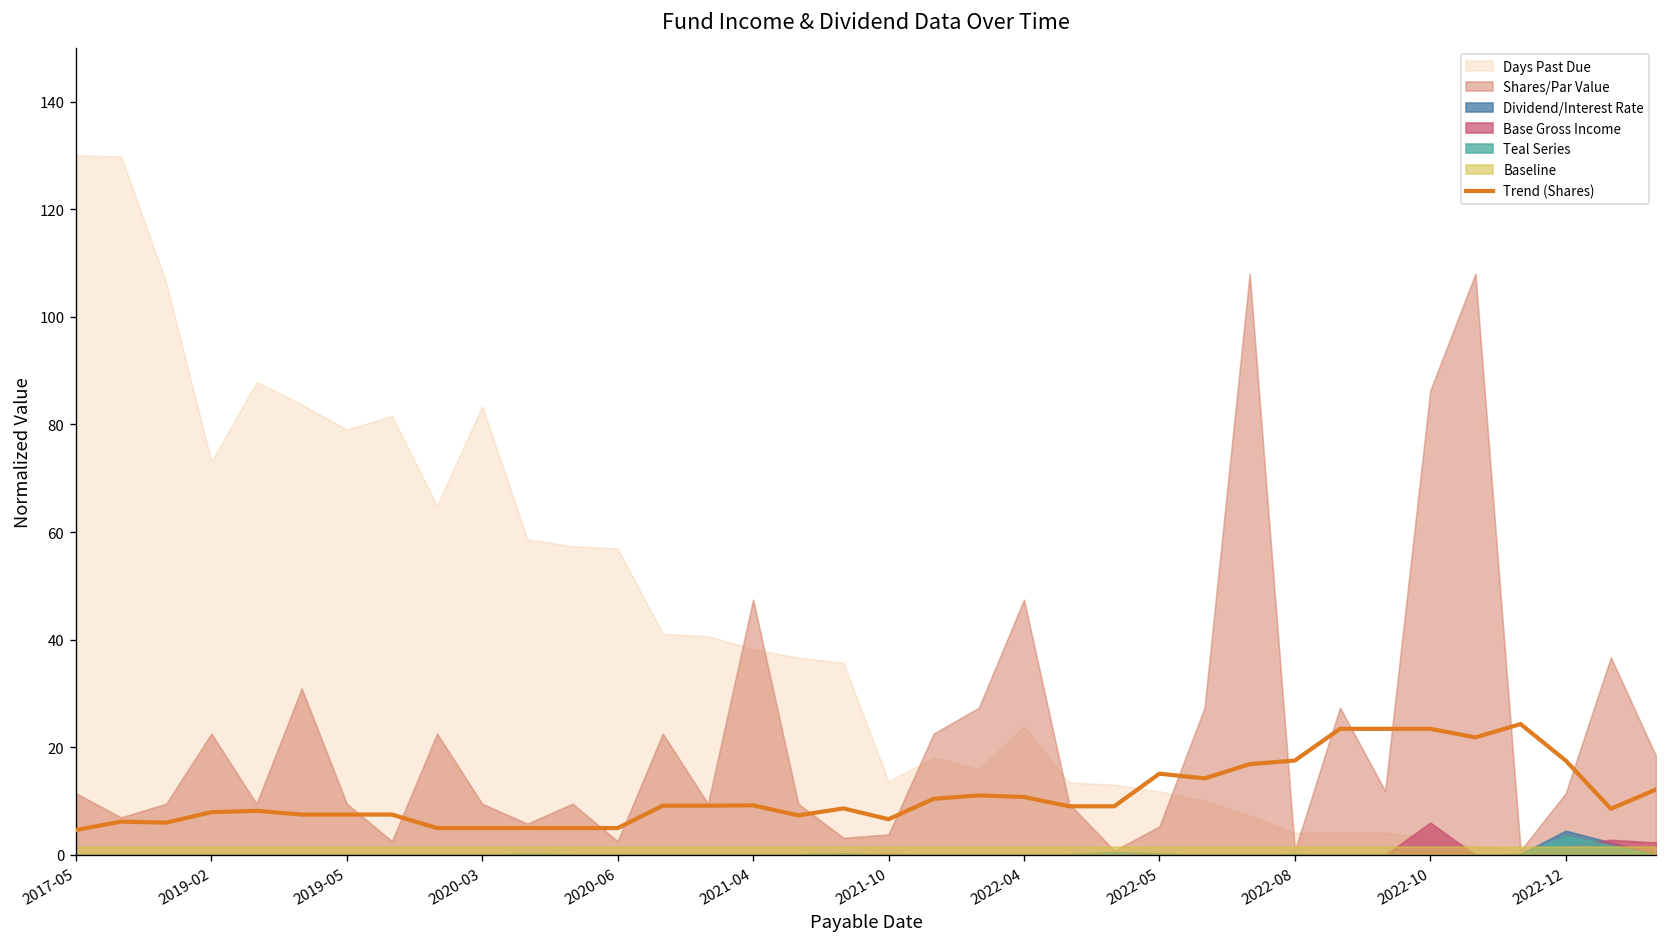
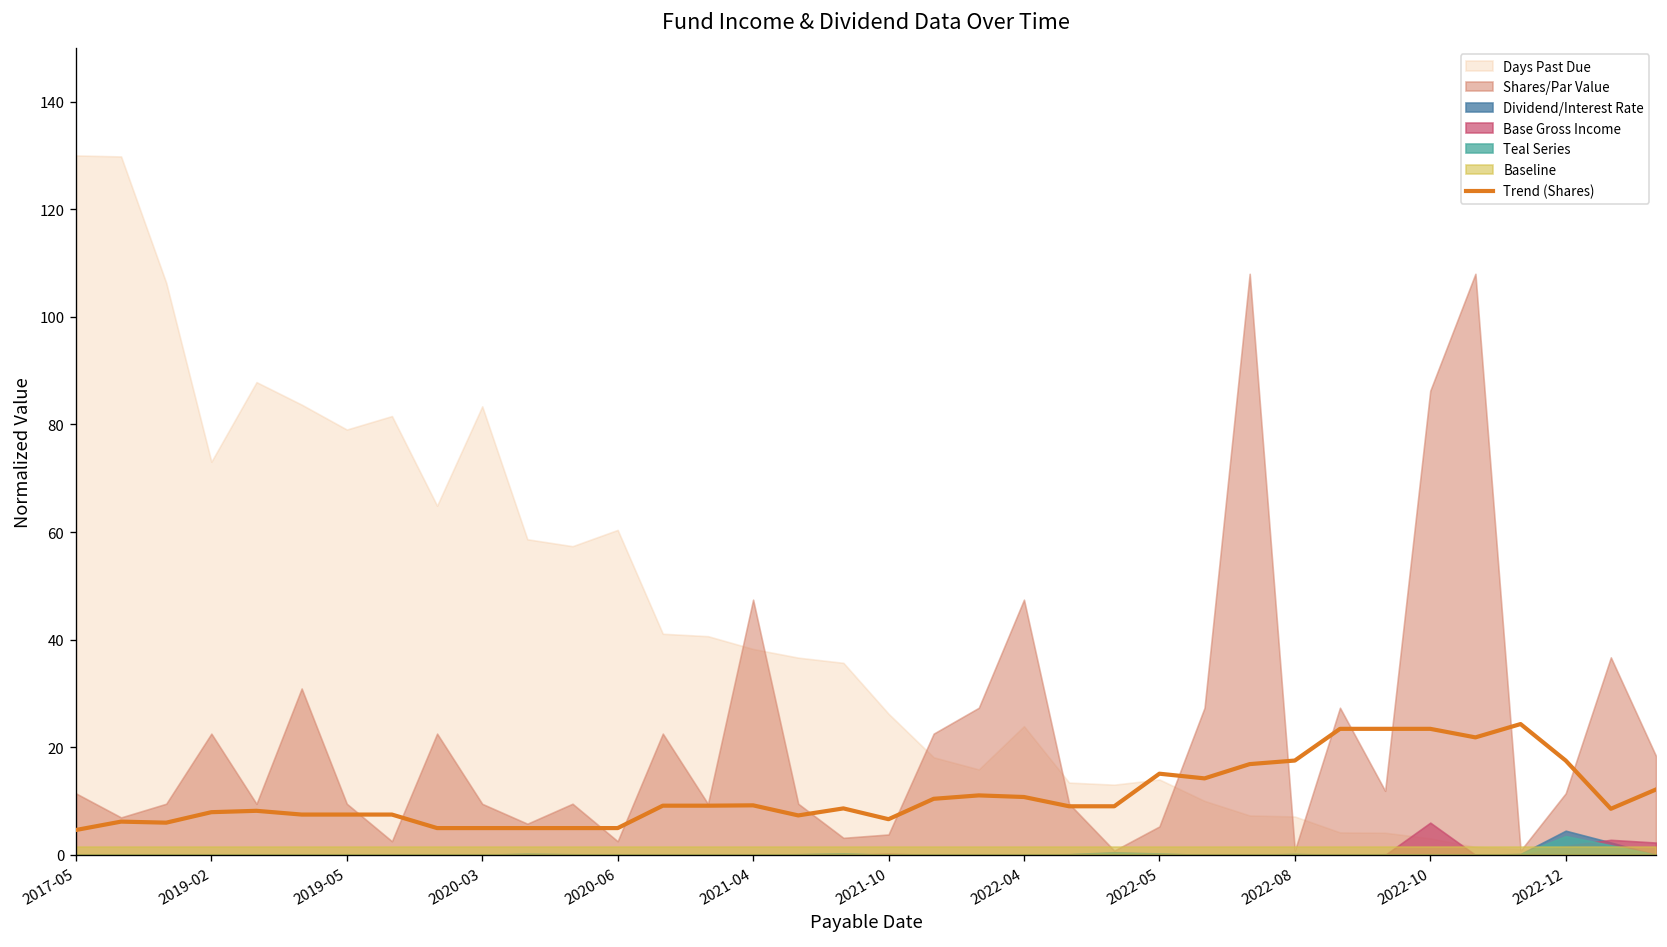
  {
    "Trend (Shares)": {
      "2017-05": 5,
      "2019-02": 8,
      "2019-05": 8,
      "2020-03": 5,
      "2020-06": 5,
      "2021-04": 9,
      "2021-10": 7,
      "2022-04": 11,
      "2022-05": 15,
      "2022-08": 18,
      "2022-10": 23,
      "2022-12": 18
    },
    "Days Past Due": {
      "2017-05": 130,
      "2019-02": 73,
      "2019-05": 79,
      "2020-03": 83,
-     "2020-06": 57,
+     "2020-06": 60,
      "2021-04": 38,
-     "2021-10": 14,
+     "2021-10": 26,
      "2022-04": 24,
-     "2022-05": 12,
-     "2022-08": 4,
+     "2022-05": 14,
+     "2022-08": 7,
      "2022-10": 3,
      "2022-12": 0
    },
    "Baseline": {
      "2017-05": 2,
      "2019-02": 2,
      "2019-05": 2,
      "2020-03": 2,
      "2020-06": 2,
      "2021-04": 2,
      "2021-10": 2,
      "2022-04": 2,
      "2022-05": 2,
      "2022-08": 2,
      "2022-10": 2
    }
  }
